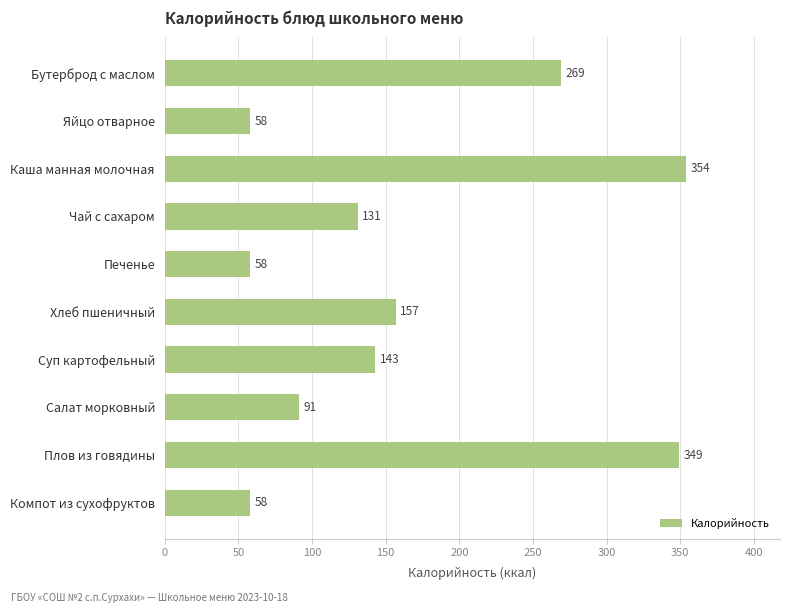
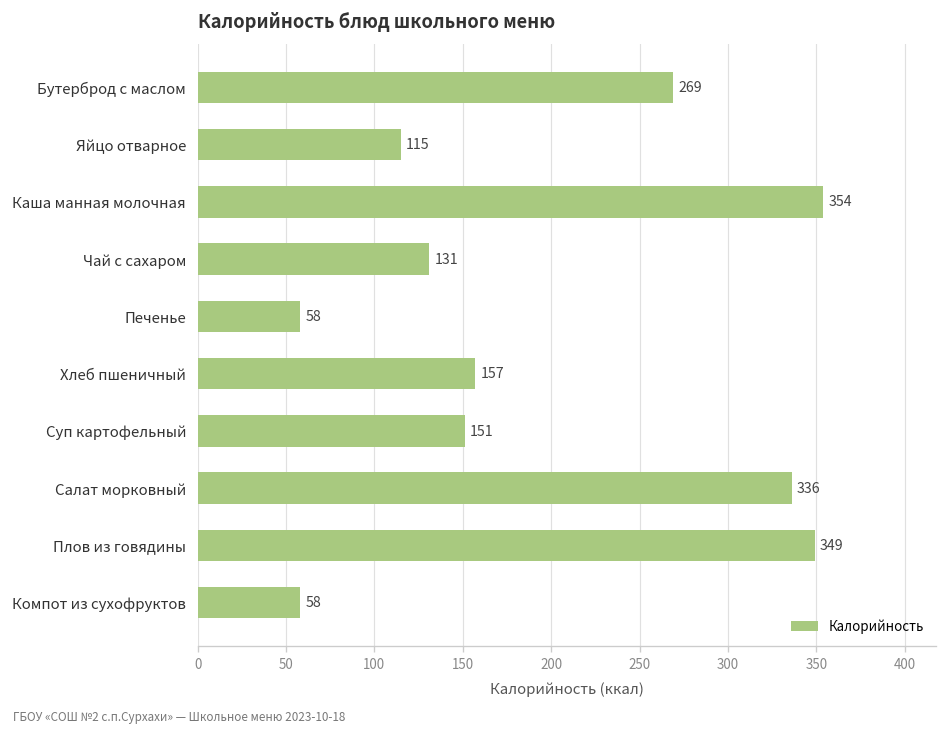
  {
    "Бутерброд с маслом": 269,
-   "Яйцо отварное": 58,
+   "Яйцо отварное": 115,
    "Каша манная молочная": 354,
    "Чай с сахаром": 131,
    "Печенье": 58,
    "Хлеб пшеничный": 157,
-   "Суп картофельный": 143,
-   "Салат морковный": 91,
+   "Суп картофельный": 151,
+   "Салат морковный": 336,
    "Плов из говядины": 349,
    "Компот из сухофруктов": 58
  }
